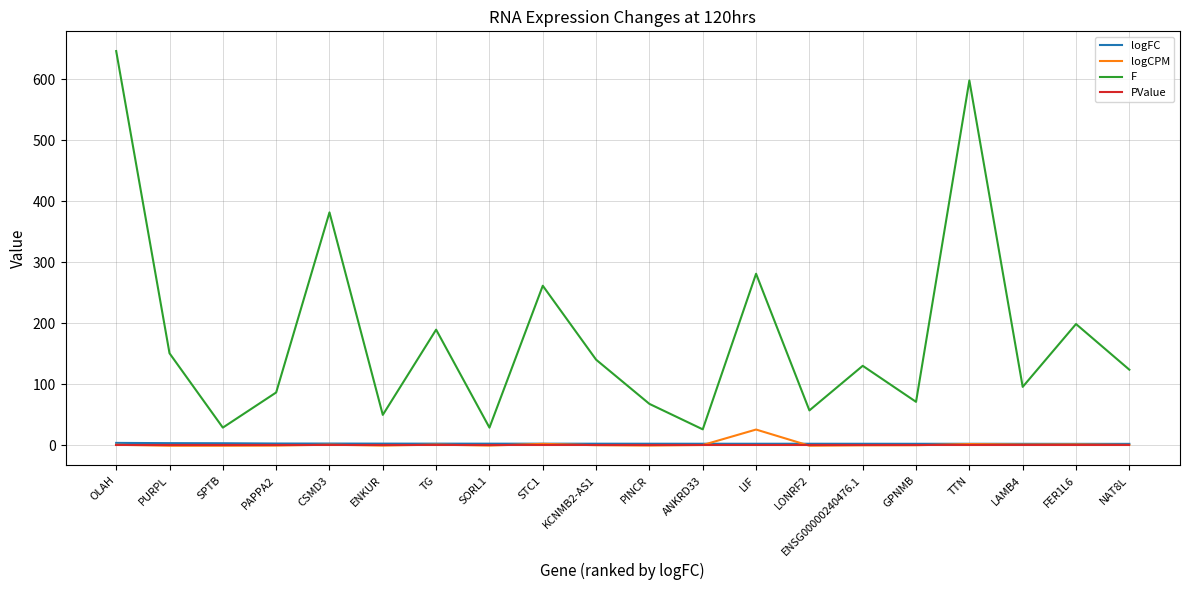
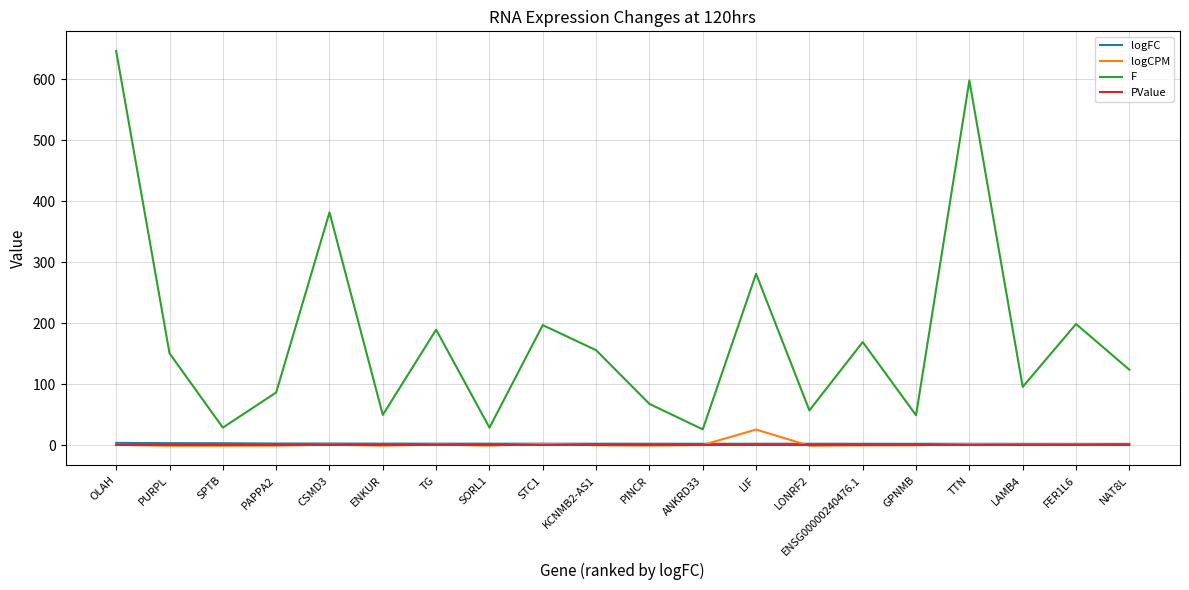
  {
    "logCPM": {
      "LIF": 30
    },
    "F": {
      "OLAH": 650,
      "PURPL": 150,
      "SPTB": 30,
      "PAPPA2": 90,
      "CSMD3": 380,
      "ENKUR": 50,
      "TG": 190,
      "SORL1": 30,
-     "STC1": 260,
-     "KCNMB2-AS1": 140,
+     "STC1": 200,
+     "KCNMB2-AS1": 160,
      "PINCR": 70,
      "ANKRD33": 30,
      "LIF": 280,
      "LONRF2": 60,
-     "ENSG00000240476.1": 130,
-     "GPNMB": 70,
+     "ENSG00000240476.1": 170,
+     "GPNMB": 50,
      "TTN": 600,
      "LAMB4": 100,
      "FER1L6": 200,
      "NAT8L": 120
    }
  }
